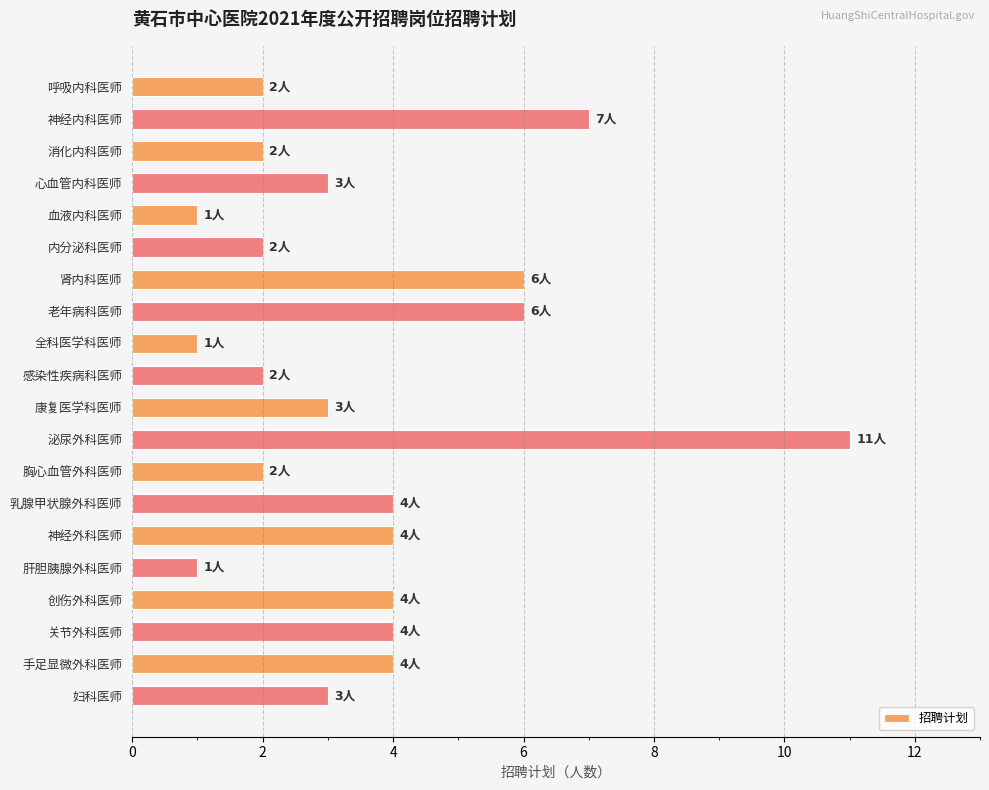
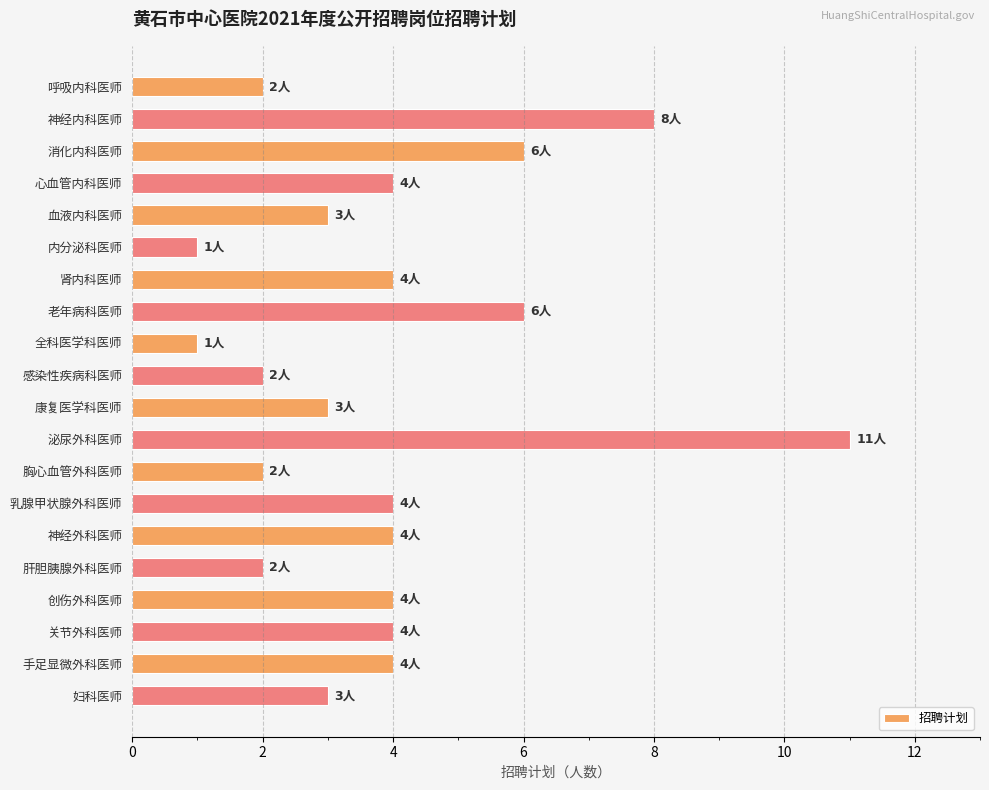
  {
    "呼吸内科医师": "2人",
-   "神经内科医师": "7人",
-   "消化内科医师": "2人",
-   "心血管内科医师": "3人",
-   "血液内科医师": "1人",
-   "内分泌科医师": "2人",
-   "肾内科医师": "6人",
+   "神经内科医师": "8人",
+   "消化内科医师": "6人",
+   "心血管内科医师": "4人",
+   "血液内科医师": "3人",
+   "内分泌科医师": "1人",
+   "肾内科医师": "4人",
    "老年病科医师": "6人",
    "全科医学科医师": "1人",
    "感染性疾病科医师": "2人",
    "康复医学科医师": "3人",
    "泌尿外科医师": "11人",
    "胸心血管外科医师": "2人",
    "乳腺甲状腺外科医师": "4人",
    "神经外科医师": "4人",
-   "肝胆胰腺外科医师": "1人",
+   "肝胆胰腺外科医师": "2人",
    "创伤外科医师": "4人",
    "关节外科医师": "4人",
    "手足显微外科医师": "4人",
    "妇科医师": "3人"
  }
